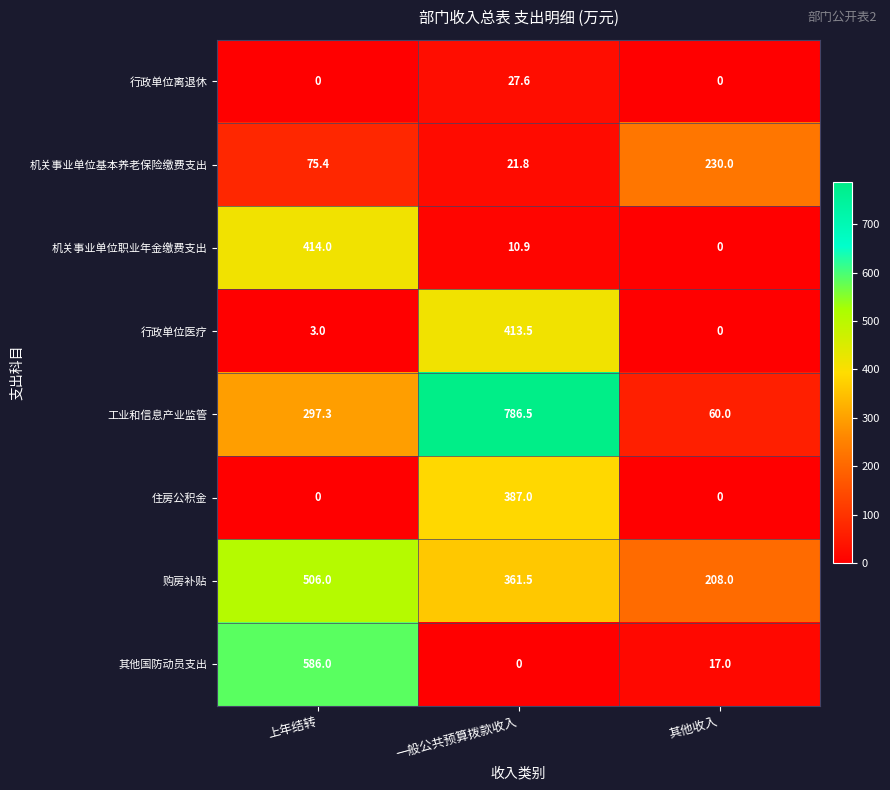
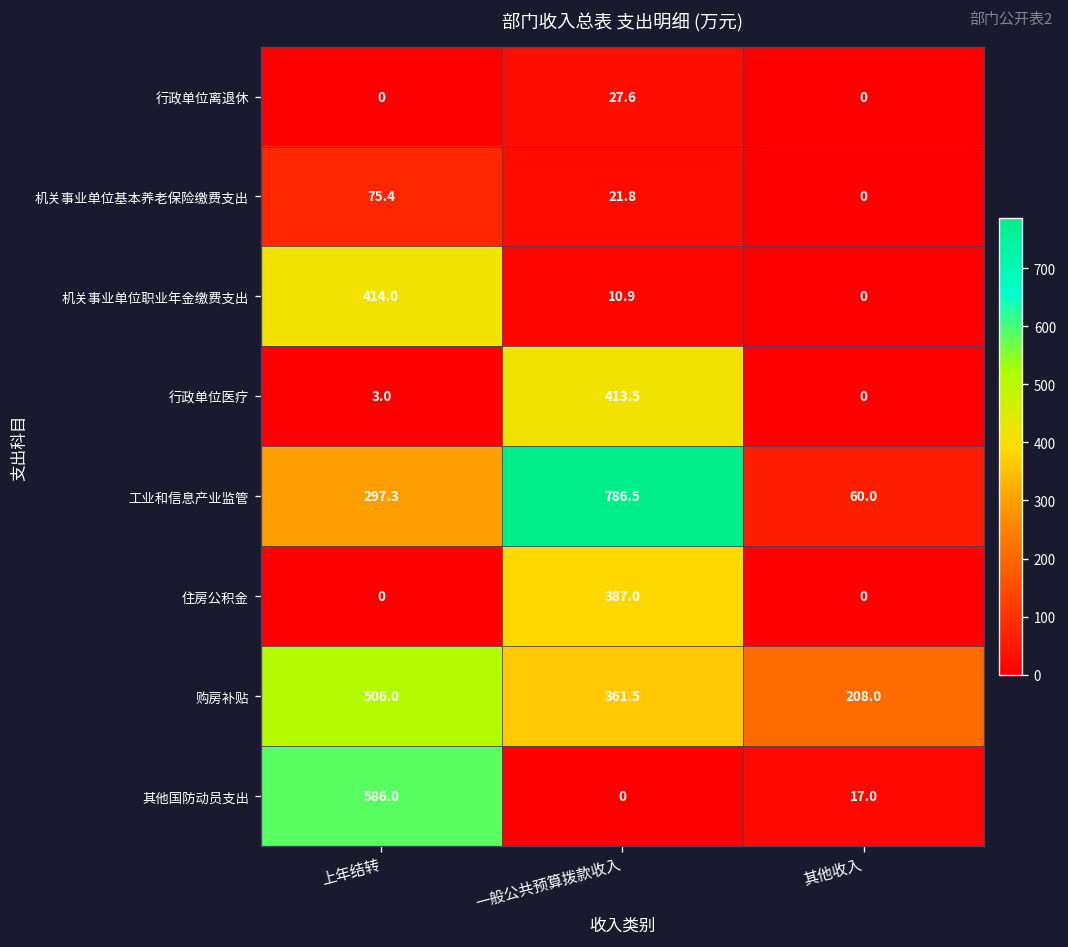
  {
    "行政单位离退休": {
      "上年结转": 0,
      "一般公共预算拨款收入": 27.6,
      "其他收入": 0
    },
    "机关事业单位基本养老保险缴费支出": {
      "上年结转": 75.4,
      "一般公共预算拨款收入": 21.8,
-     "其他收入": 230.0
+     "其他收入": 0
    },
    "机关事业单位职业年金缴费支出": {
      "上年结转": 414.0,
      "一般公共预算拨款收入": 10.9,
      "其他收入": 0
    },
    "行政单位医疗": {
      "上年结转": 3.0,
      "一般公共预算拨款收入": 413.5,
      "其他收入": 0
    },
    "工业和信息产业监管": {
      "上年结转": 297.3,
      "一般公共预算拨款收入": 786.5,
      "其他收入": 60.0
    },
    "住房公积金": {
      "上年结转": 0,
      "一般公共预算拨款收入": 387.0,
      "其他收入": 0
    },
    "购房补贴": {
      "上年结转": 506.0,
      "一般公共预算拨款收入": 361.5,
      "其他收入": 208.0
    },
    "其他国防动员支出": {
      "上年结转": 586.0,
      "一般公共预算拨款收入": 0,
      "其他收入": 17.0
    }
  }
